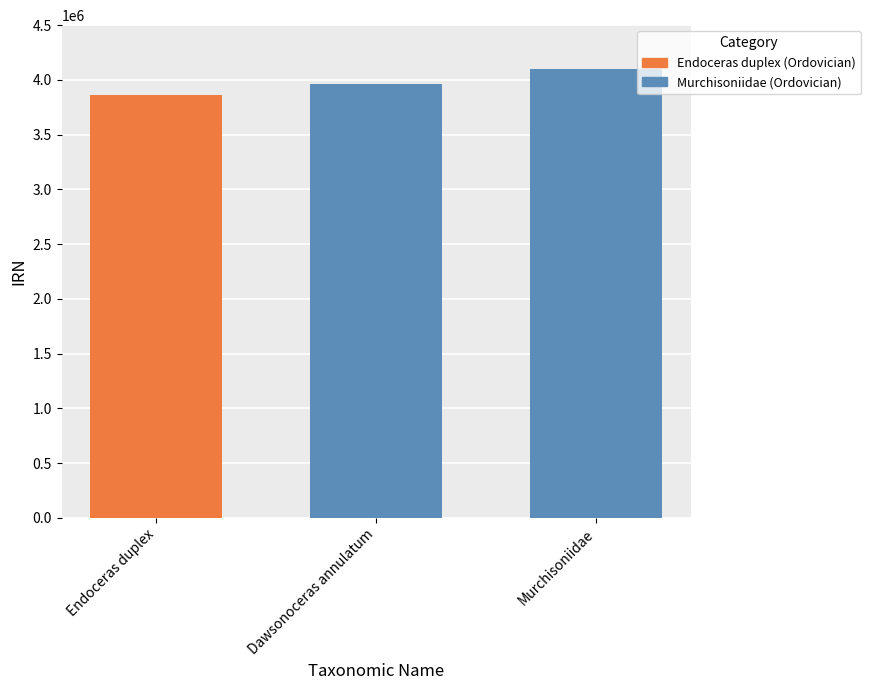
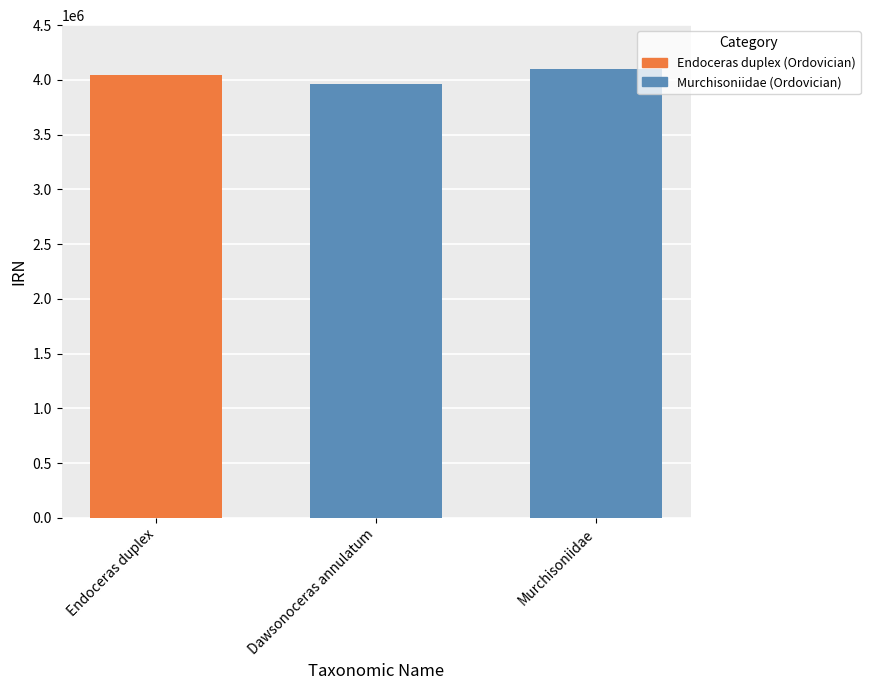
  {
-   "Endoceras duplex": 3860000,
+   "Endoceras duplex": 4040000,
    "Dawsonoceras annulatum": 3960000,
    "Murchisoniidae": 4100000
  }
